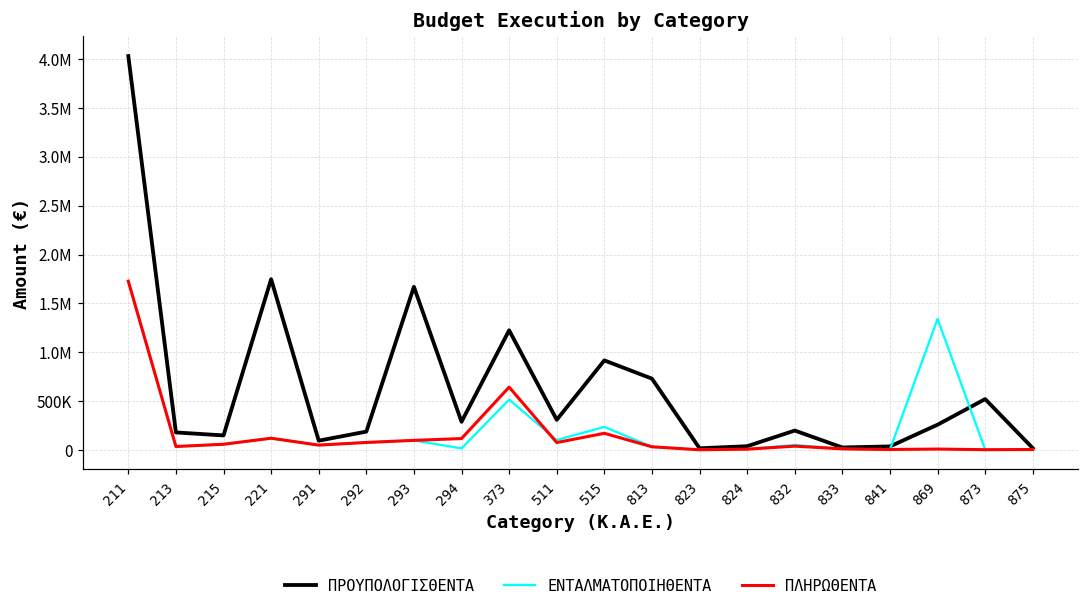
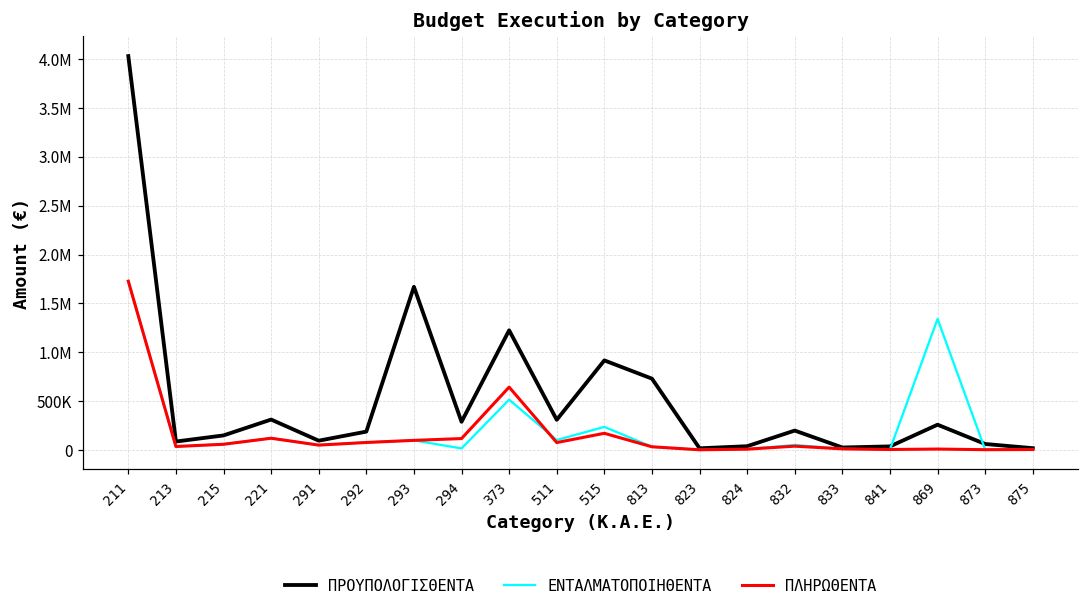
  {
    "ΠΡΟΥΠΟΛΟΓΙΣΘΕΝΤΑ": {
      "211": 4000000,
-     "213": 200000,
+     "213": 100000,
      "215": 200000,
-     "221": 1700000,
+     "221": 300000,
      "291": 100000,
      "292": 200000,
      "293": 1700000,
      "294": 300000,
      "373": 1200000,
      "511": 300000,
      "515": 900000,
      "813": 700000,
      "824": 0,
      "832": 200000,
      "841": 0,
      "869": 300000,
-     "873": 500000
+     "873": 100000
    },
    "ΕΝΤΑΛΜΑΤΟΠΟΙΗΘΕΝΤΑ": {
      "294": 0,
      "373": 500000,
      "515": 200000,
      "869": 1300000
    },
    "ΠΛΗΡΩΘΕΝΤΑ": {
      "294": 100000,
      "373": 600000,
      "515": 200000,
      "869": 0
    }
  }
